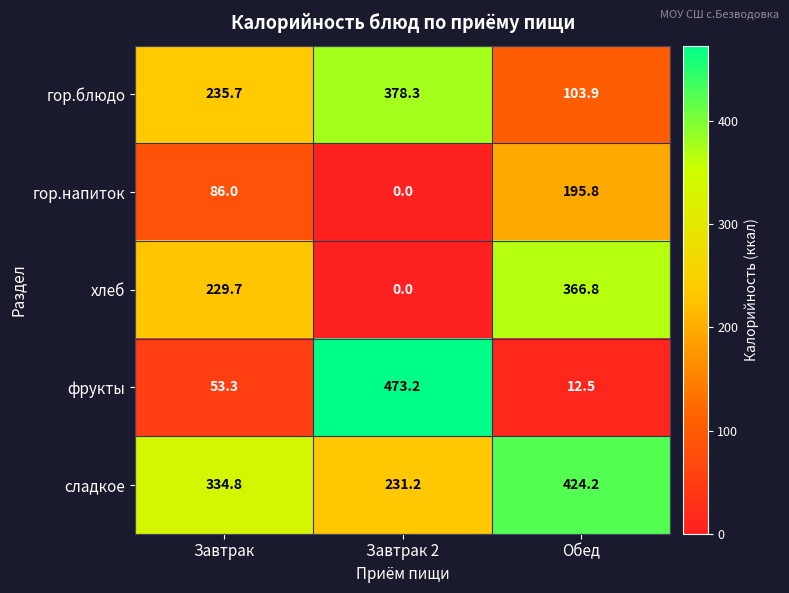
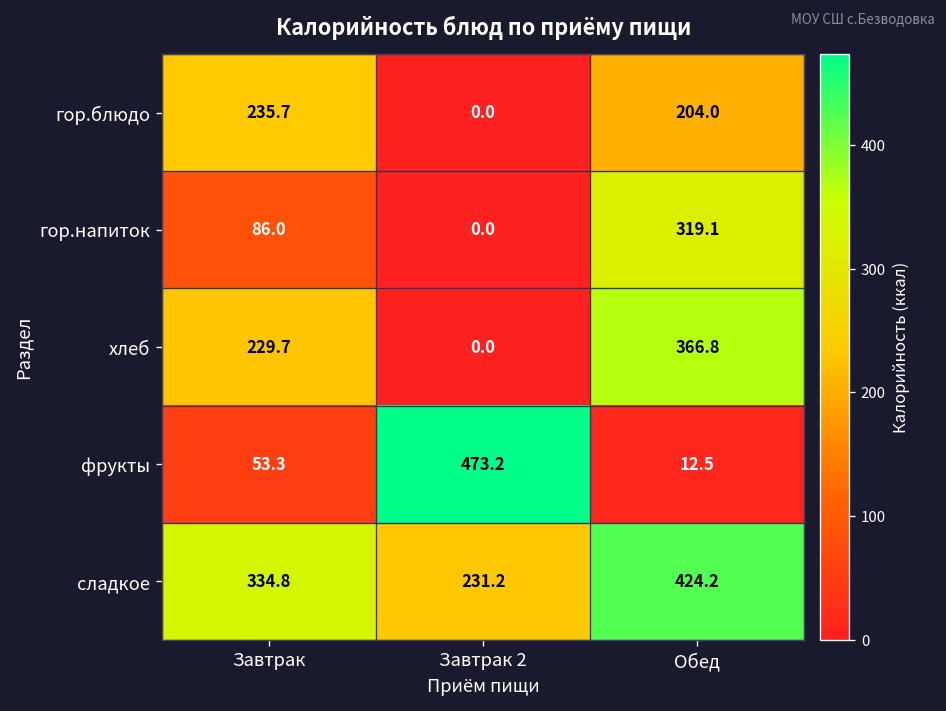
  {
    "гор.блюдо": {
      "Завтрак": 235.7,
-     "Завтрак 2": 378.3,
-     "Обед": 103.9
+     "Завтрак 2": 0.0,
+     "Обед": 204.0
    },
    "гор.напиток": {
      "Завтрак": 86.0,
      "Завтрак 2": 0.0,
-     "Обед": 195.8
+     "Обед": 319.1
    },
    "хлеб": {
      "Завтрак": 229.7,
      "Завтрак 2": 0.0,
      "Обед": 366.8
    },
    "фрукты": {
      "Завтрак": 53.3,
      "Завтрак 2": 473.2,
      "Обед": 12.5
    },
    "сладкое": {
      "Завтрак": 334.8,
      "Завтрак 2": 231.2,
      "Обед": 424.2
    }
  }
